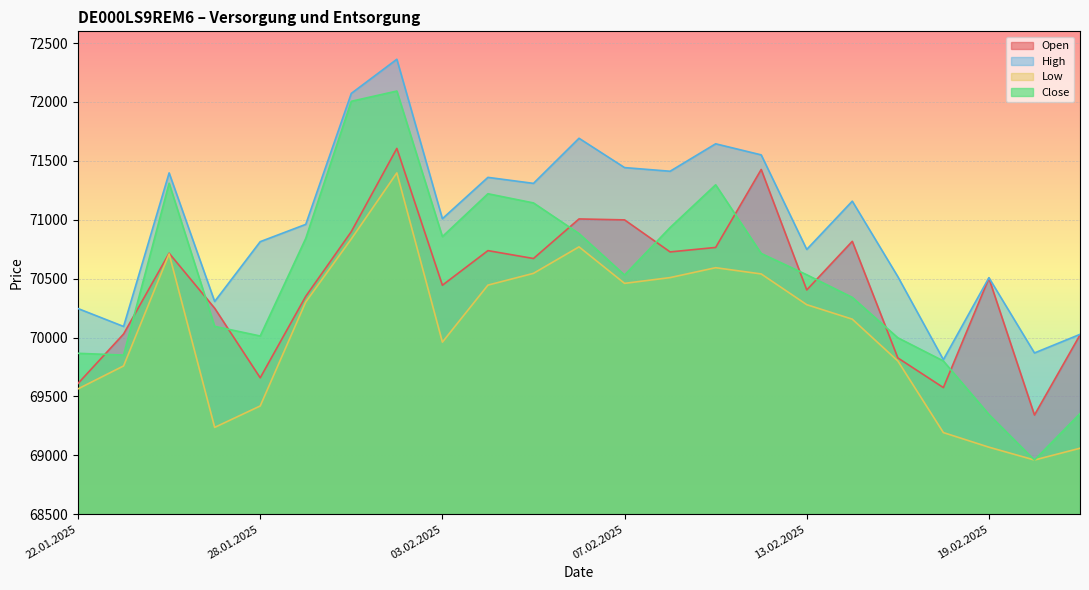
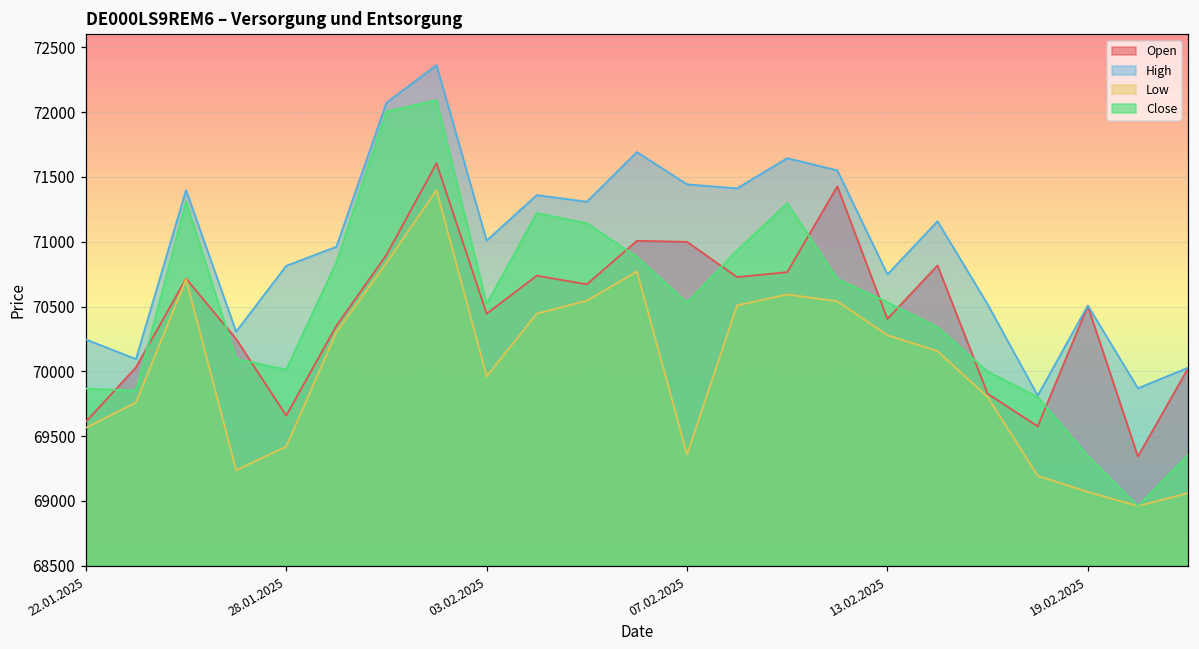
  {
    "Open": {
      "22.01.2025": 69610,
      "28.01.2025": 69660,
      "03.02.2025": 70440,
      "07.02.2025": 71000,
      "13.02.2025": 70400
    },
    "High": {
      "22.01.2025": 70250,
      "28.01.2025": 70810,
      "03.02.2025": 71010,
      "07.02.2025": 71440,
      "13.02.2025": 70750
    },
    "Low": {
      "22.01.2025": 69560,
      "28.01.2025": 69420,
      "03.02.2025": 69960,
-     "07.02.2025": 70460,
+     "07.02.2025": 69360,
      "13.02.2025": 70280,
      "19.02.2025": 69070
    },
    "Close": {
      "22.01.2025": 69870,
      "28.01.2025": 70010,
-     "03.02.2025": 70860,
+     "03.02.2025": 70520,
      "07.02.2025": 70530,
      "13.02.2025": 70530,
      "19.02.2025": 69350
    }
  }
